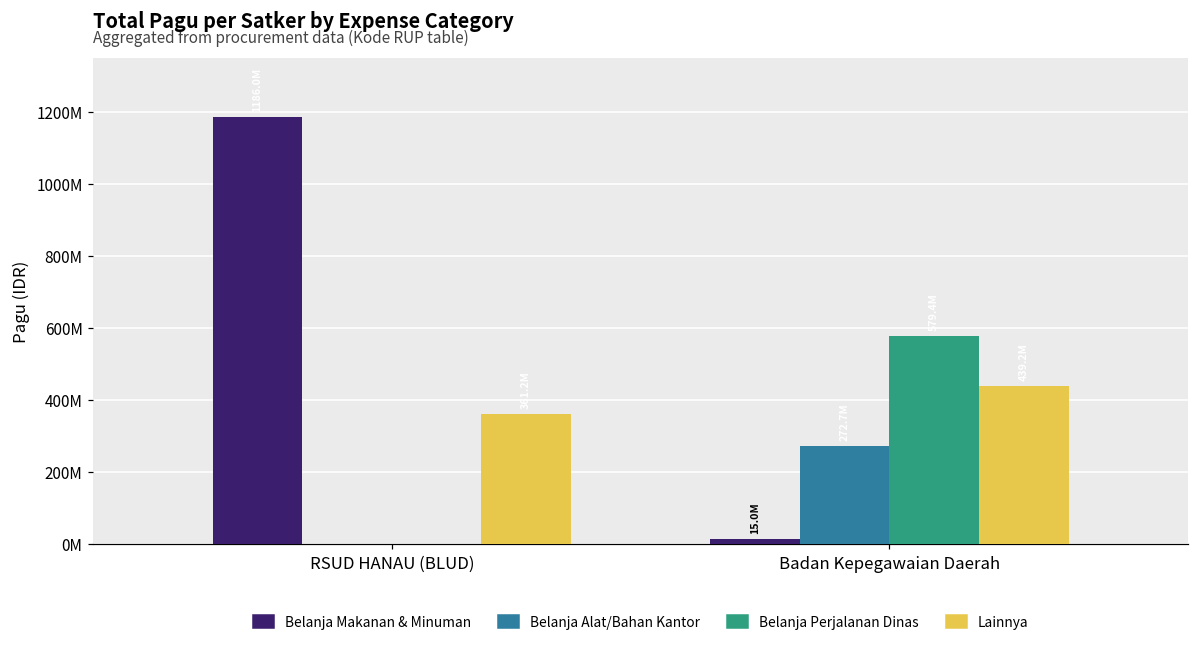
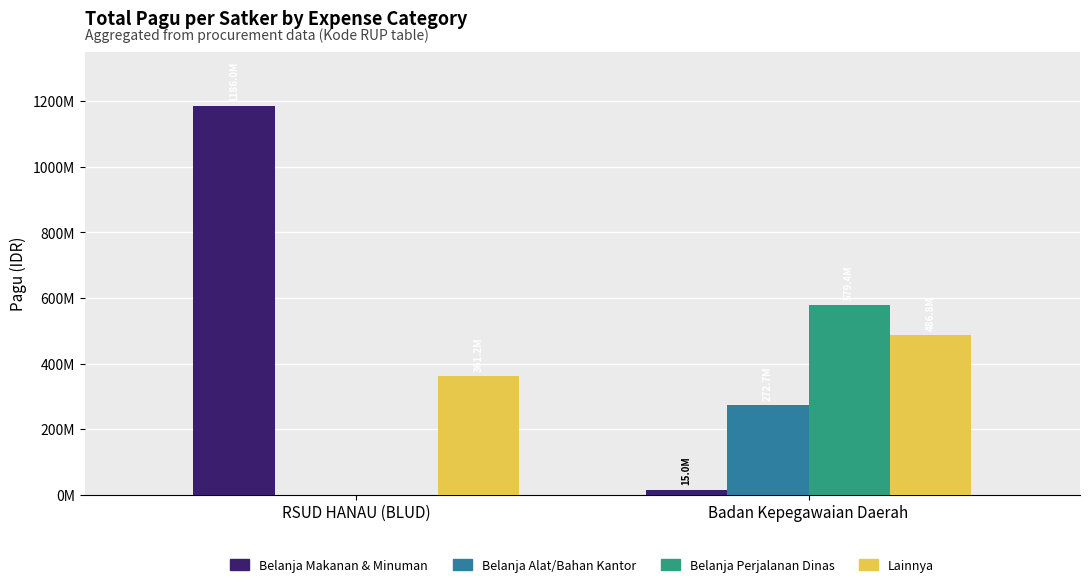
  {
    "Belanja Makanan & Minuman": {
      "Badan Kepegawaian Daerah": "15.0M"
    },
    "Lainnya": {
      "RSUD HANAU (BLUD)": "360000000",
-     "Badan Kepegawaian Daerah": "440000000"
+     "Badan Kepegawaian Daerah": "490000000"
    }
  }
